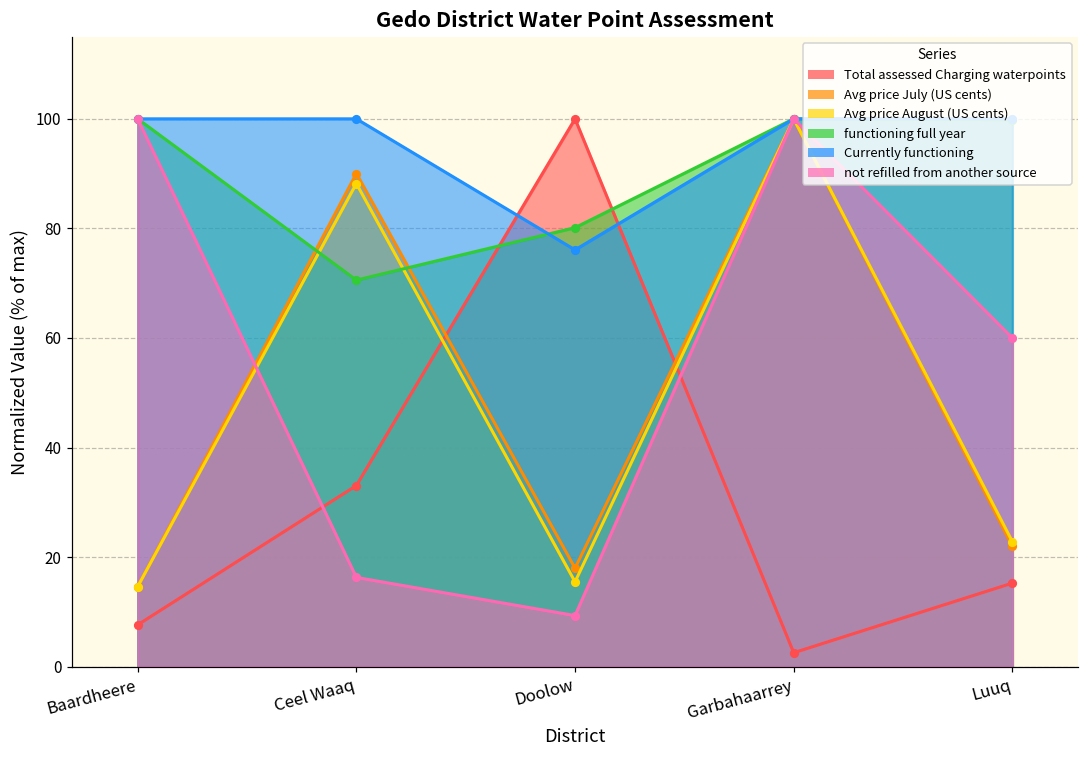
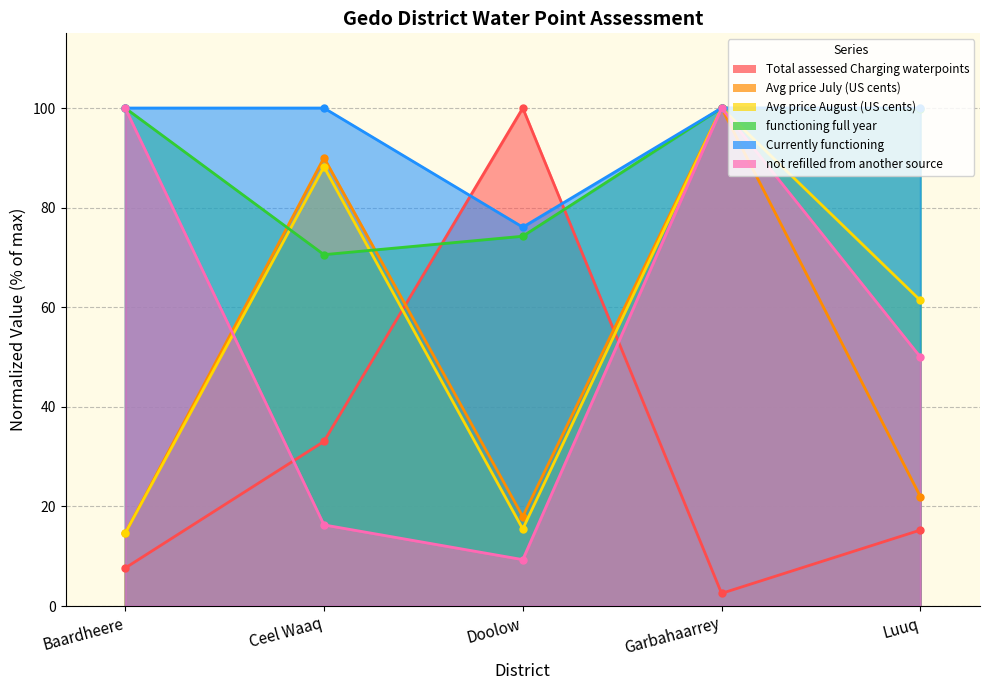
  {
    "Total assessed Charging waterpoints": {
      "Baardheere": 8,
      "Ceel Waaq": 33,
      "Doolow": 100,
      "Garbahaarrey": 3,
      "Luuq": 15
    },
    "Avg price July (US cents)": {
      "Ceel Waaq": 90,
      "Doolow": 18,
      "Luuq": 22
    },
    "Avg price August (US cents)": {
      "Ceel Waaq": 88,
      "Doolow": 15,
-     "Luuq": 23
+     "Luuq": 61
    },
    "functioning full year": {
      "Ceel Waaq": 71,
-     "Doolow": 80
+     "Doolow": 74
    },
    "Currently functioning": {
      "Ceel Waaq": 100,
      "Doolow": 76
    },
    "not refilled from another source": {
      "Ceel Waaq": 16,
      "Doolow": 9,
-     "Luuq": 60
+     "Luuq": 50
    }
  }
